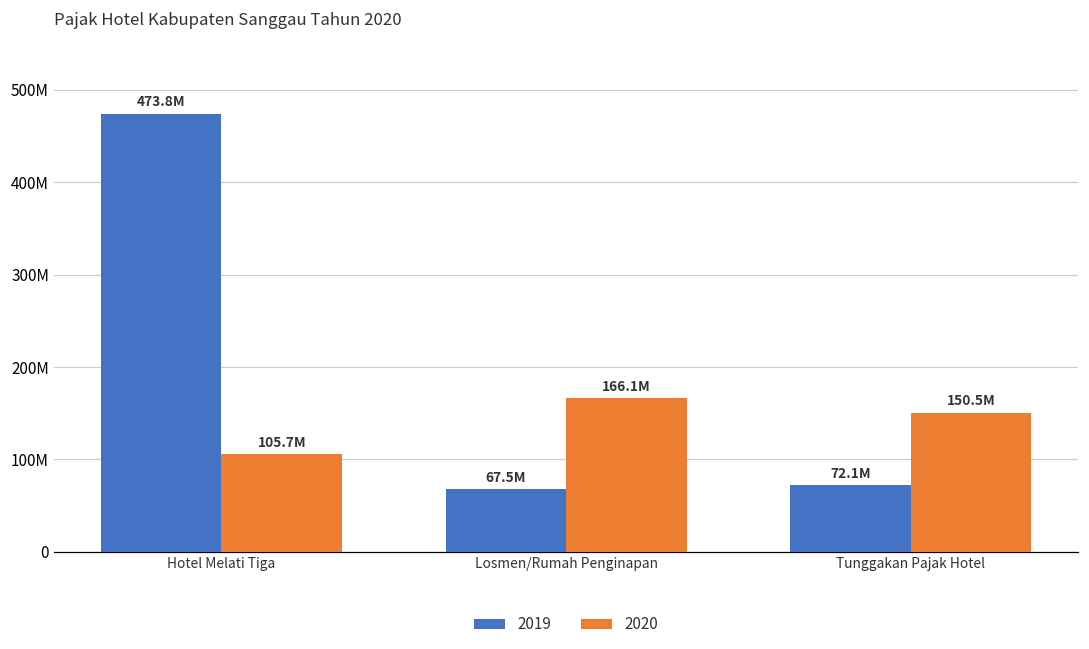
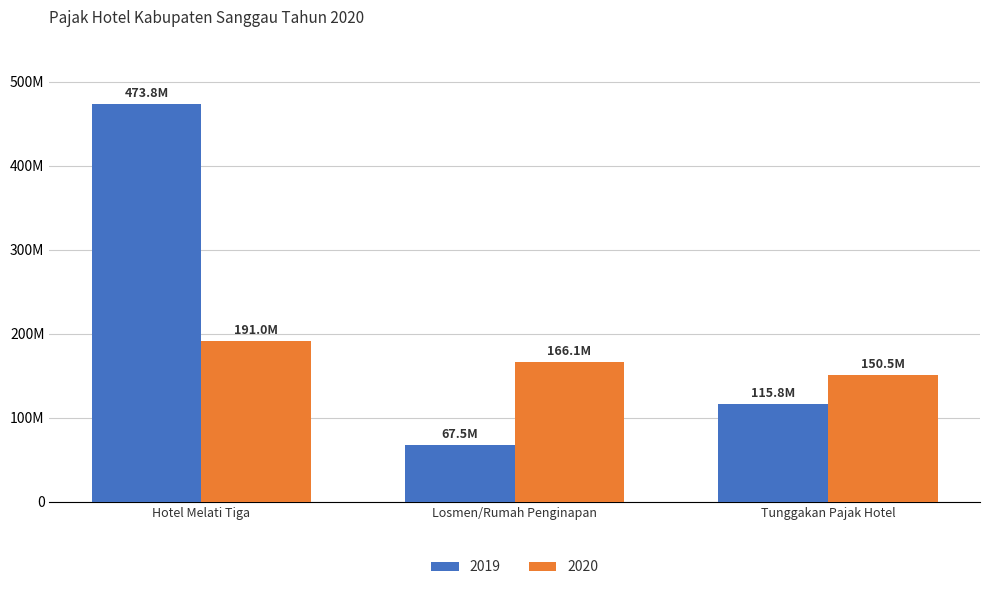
  {
    "2019": {
      "Hotel Melati Tiga": "473.8M",
      "Losmen/Rumah Penginapan": "67.5M",
-     "Tunggakan Pajak Hotel": "72.1M"
+     "Tunggakan Pajak Hotel": "115.8M"
    },
    "2020": {
-     "Hotel Melati Tiga": "105.7M",
+     "Hotel Melati Tiga": "191.0M",
      "Losmen/Rumah Penginapan": "166.1M",
      "Tunggakan Pajak Hotel": "150.5M"
    }
  }
